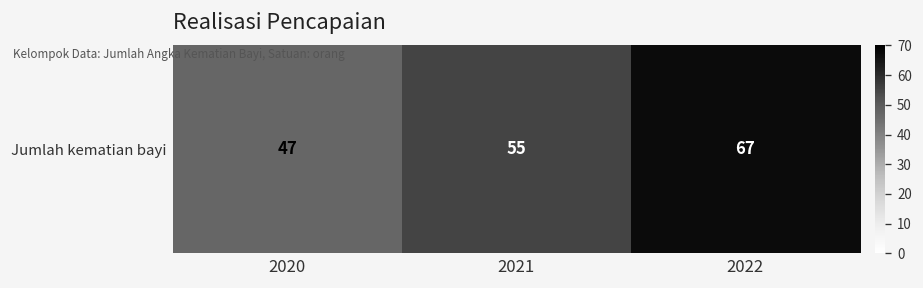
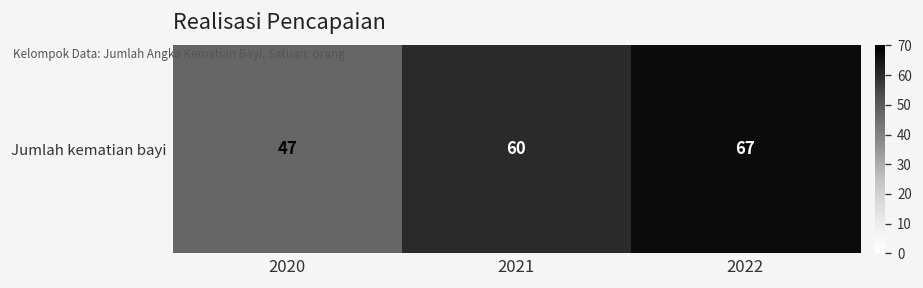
  {
    "Jumlah kematian bayi": {
      "2020": 47,
-     "2021": 55,
+     "2021": 60,
      "2022": 67
    }
  }
